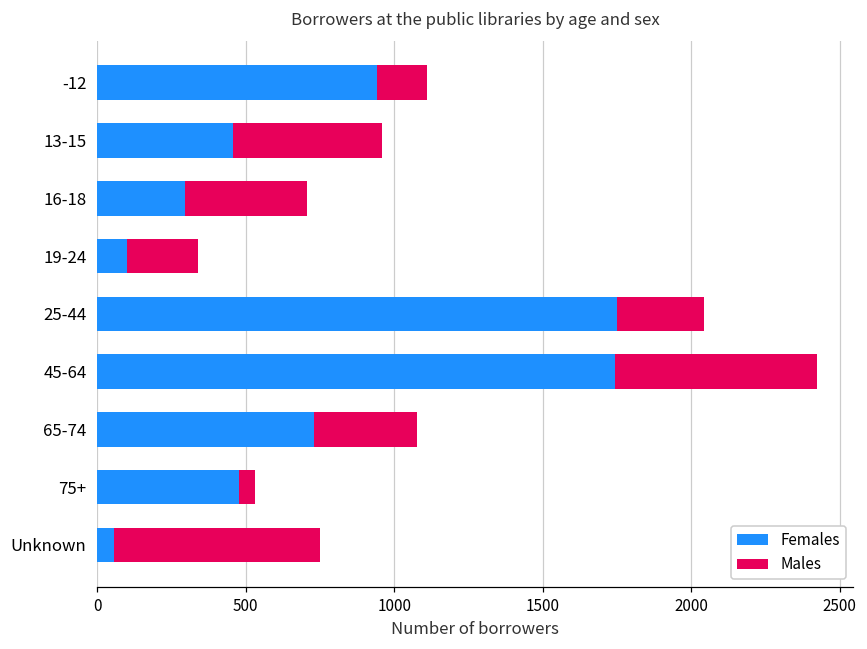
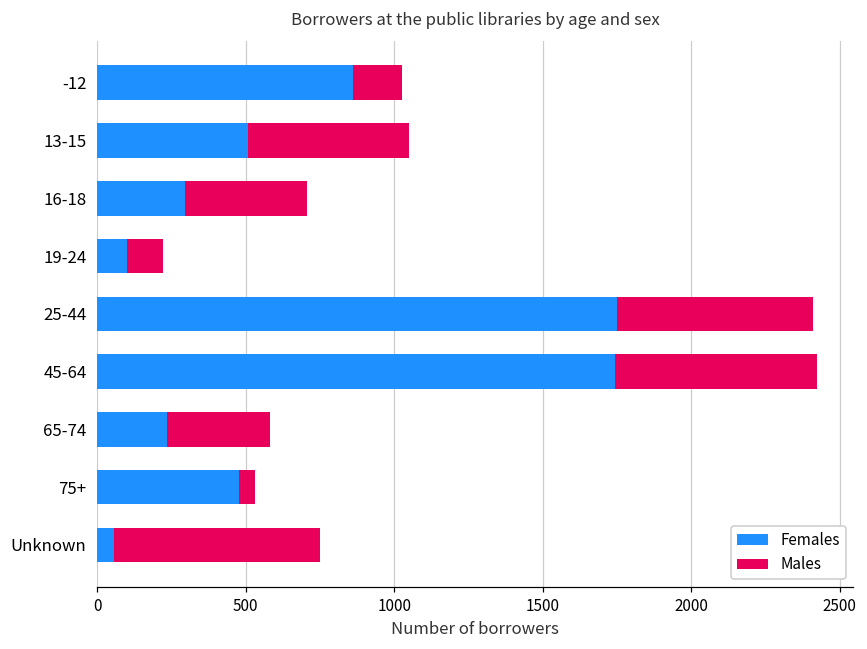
  {
    "Females": {
-     "-12": 940,
-     "13-15": 460,
+     "-12": 860,
+     "13-15": 510,
      "16-18": 300,
      "19-24": 100,
      "25-44": 1750,
      "45-64": 1740,
-     "65-74": 730,
+     "65-74": 230,
      "75+": 480,
      "Unknown": 60
    },
    "Males": {
      "-12": 170,
-     "13-15": 500,
+     "13-15": 540,
      "16-18": 410,
-     "19-24": 240,
-     "25-44": 300,
+     "19-24": 120,
+     "25-44": 660,
      "45-64": 680,
      "65-74": 350,
      "75+": 50,
      "Unknown": 690
    }
  }
